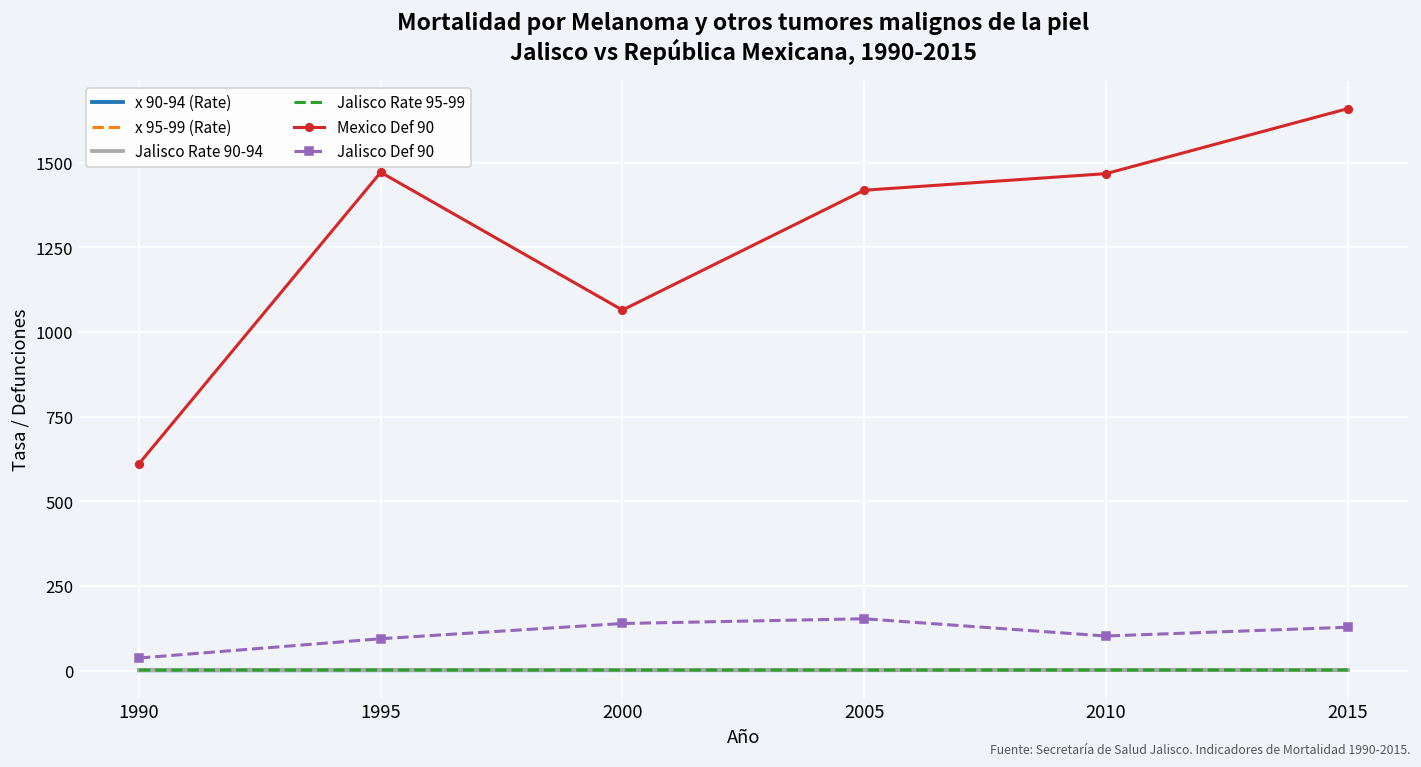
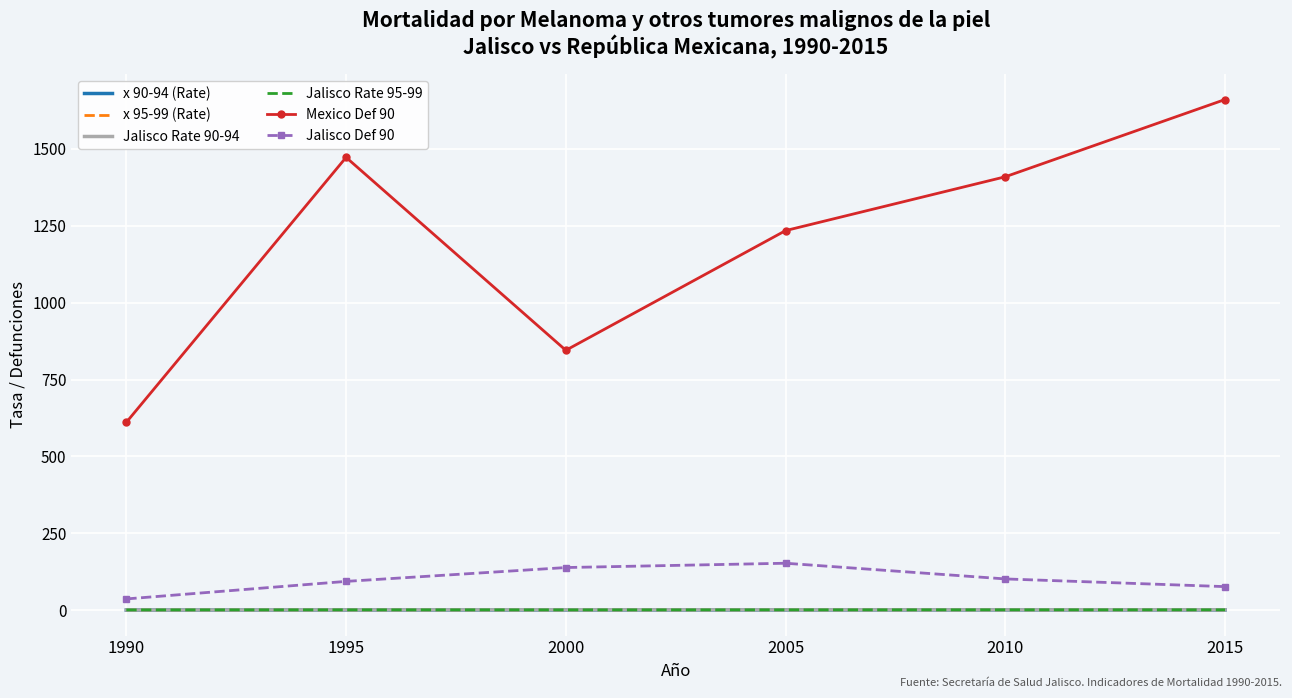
  {
    "Jalisco Rate 95-99": {
      "1990": 0,
      "1995": 0,
      "2000": 0,
      "2005": 0,
      "2010": 0,
      "2015": 0
    },
    "Mexico Def 90": {
      "1990": 610,
      "1995": 1470,
-     "2000": 1070,
-     "2005": 1420,
-     "2010": 1470,
+     "2000": 850,
+     "2005": 1230,
+     "2010": 1410,
      "2015": 1660
    },
    "Jalisco Def 90": {
      "1990": 40,
      "1995": 90,
      "2000": 140,
      "2005": 150,
      "2010": 100,
-     "2015": 130
+     "2015": 80
    }
  }
